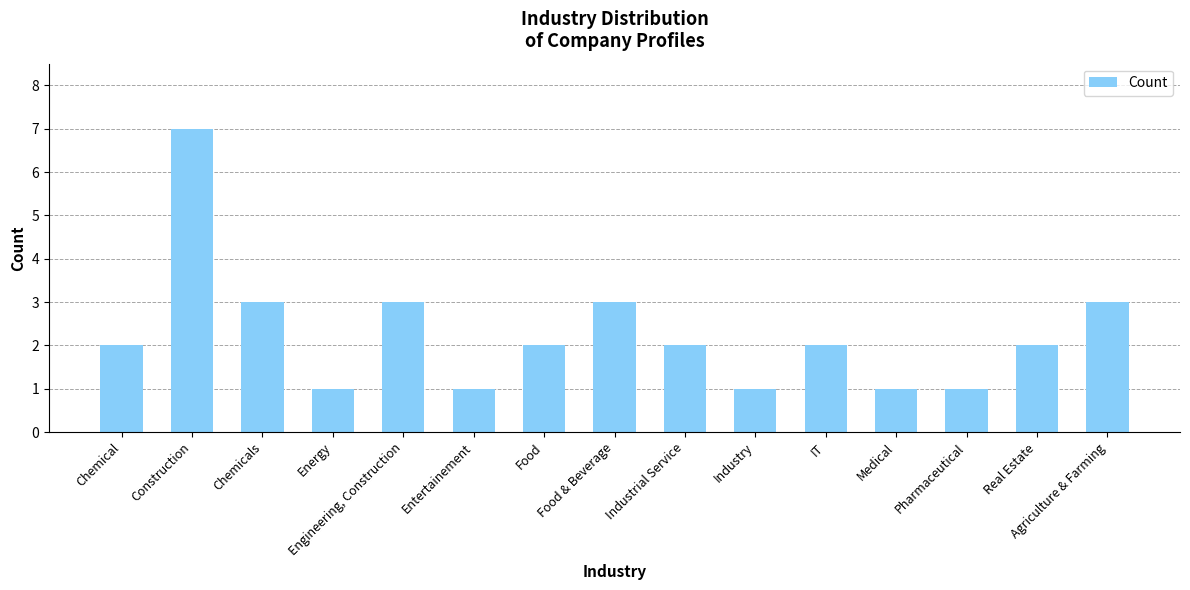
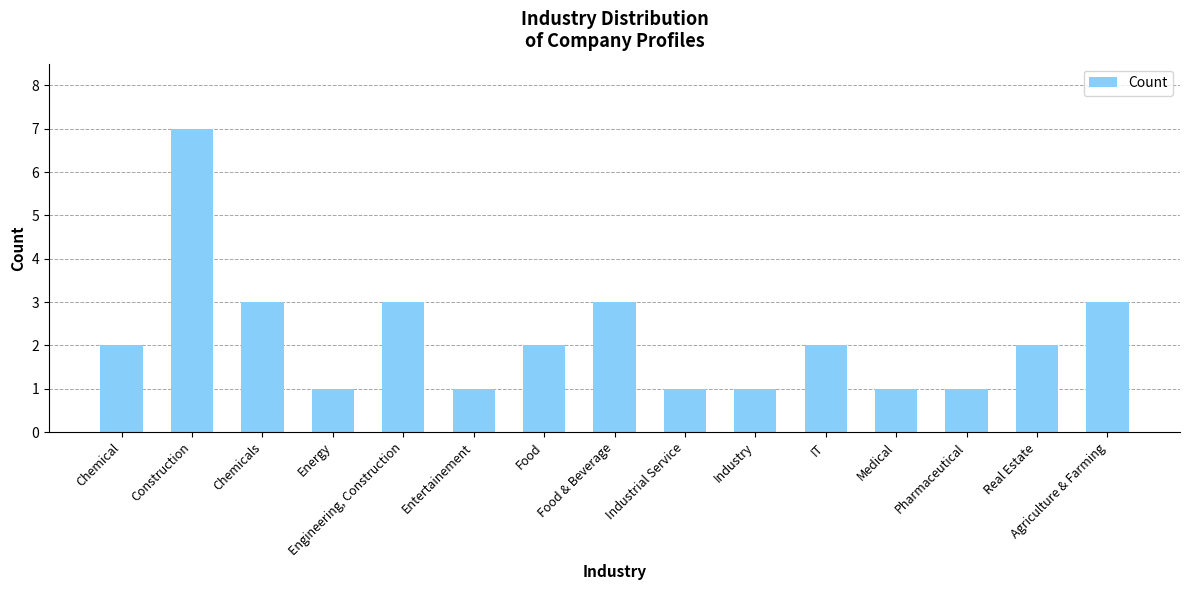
  {
    "Chemical": 2,
    "Construction": 7,
    "Chemicals": 3,
    "Energy": 1,
    "Engineering, Construction": 3,
    "Entertainement": 1,
    "Food": 2,
    "Food & Beverage": 3,
-   "Industrial Service": 2,
+   "Industrial Service": 1,
    "Industry": 1,
    "IT": 2,
    "Medical": 1,
    "Pharmaceutical": 1,
    "Real Estate": 2,
    "Agriculture & Farming": 3
  }
